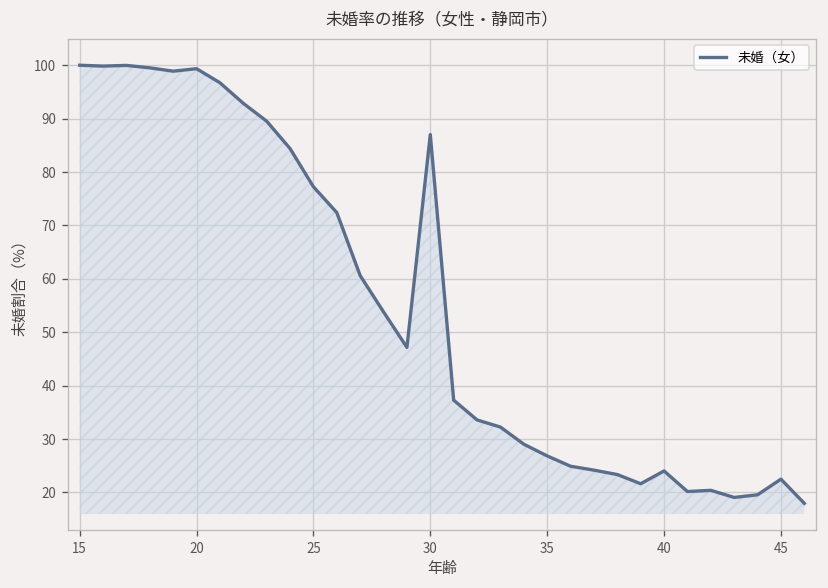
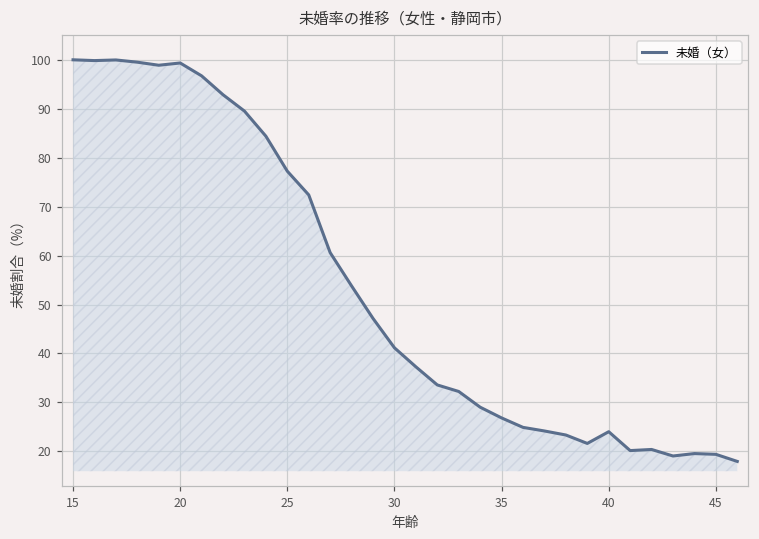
  {
    "15": 100,
    "20": 99,
    "25": 77,
-   "30": 87,
+   "30": 41,
    "35": 27,
    "40": 24,
-   "45": 22
+   "45": 19
  }
